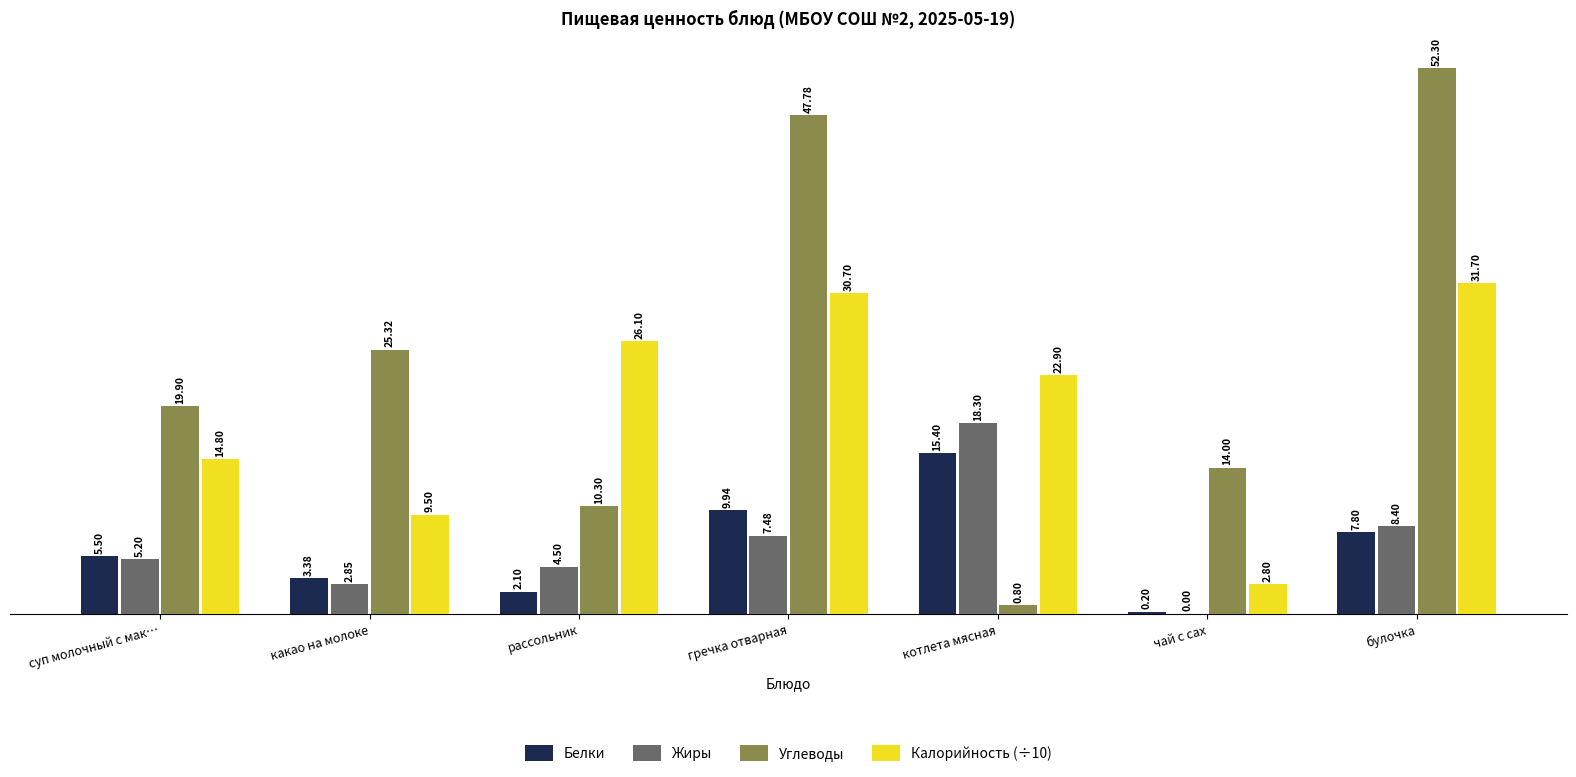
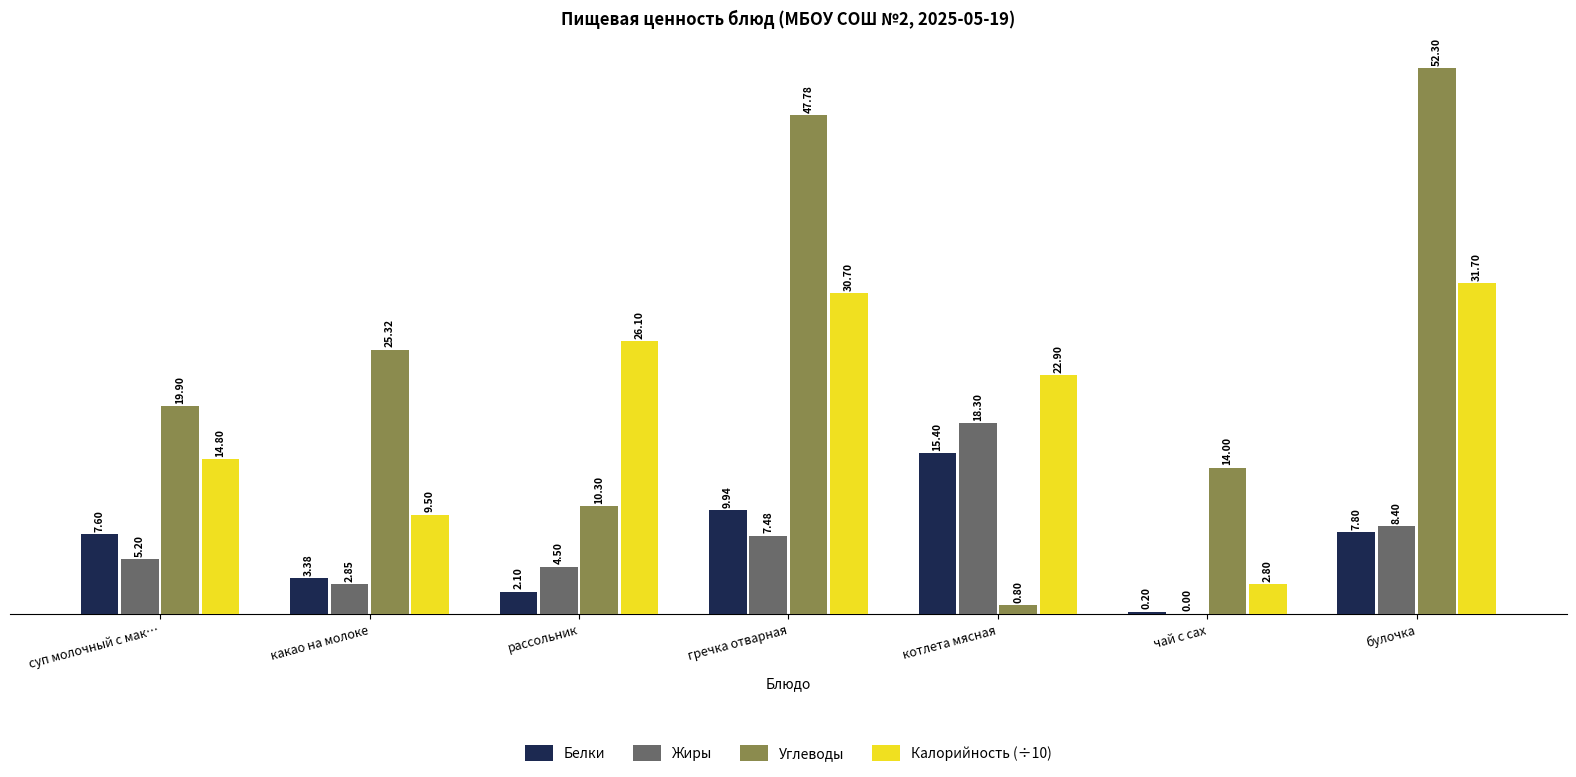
  {
    "Белки": {
-     "суп молочный с мак…": 5.50,
+     "суп молочный с мак…": 7.60,
      "какао на молоке": 3.38,
      "рассольник": 2.10,
      "гречка отварная": 9.94,
      "котлета мясная": 15.40,
      "чай с сах": 0.20,
      "булочка": 7.80
    },
    "Калорийность (÷10)": {
      "суп молочный с мак…": 14.80,
      "какао на молоке": 9.50,
      "рассольник": 26.10,
      "гречка отварная": 30.70,
      "котлета мясная": 22.90,
      "чай с сах": 2.80,
      "булочка": 31.70
    }
  }
